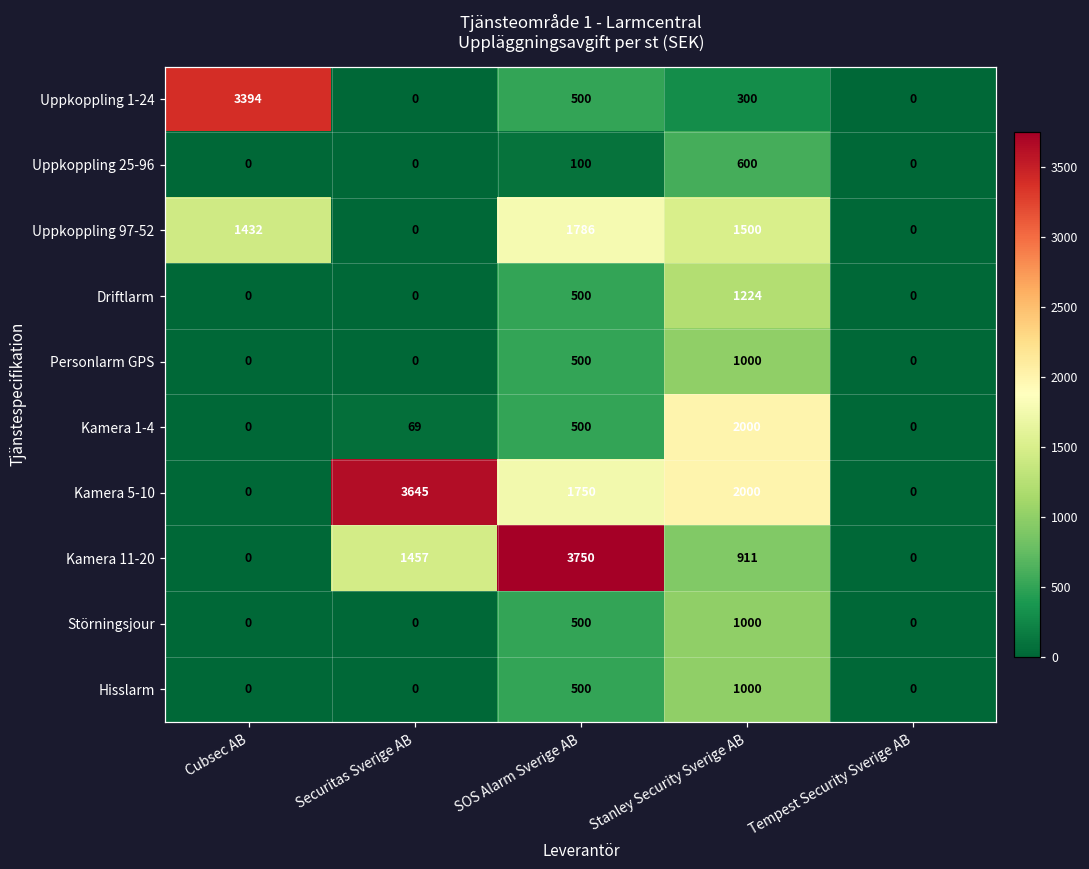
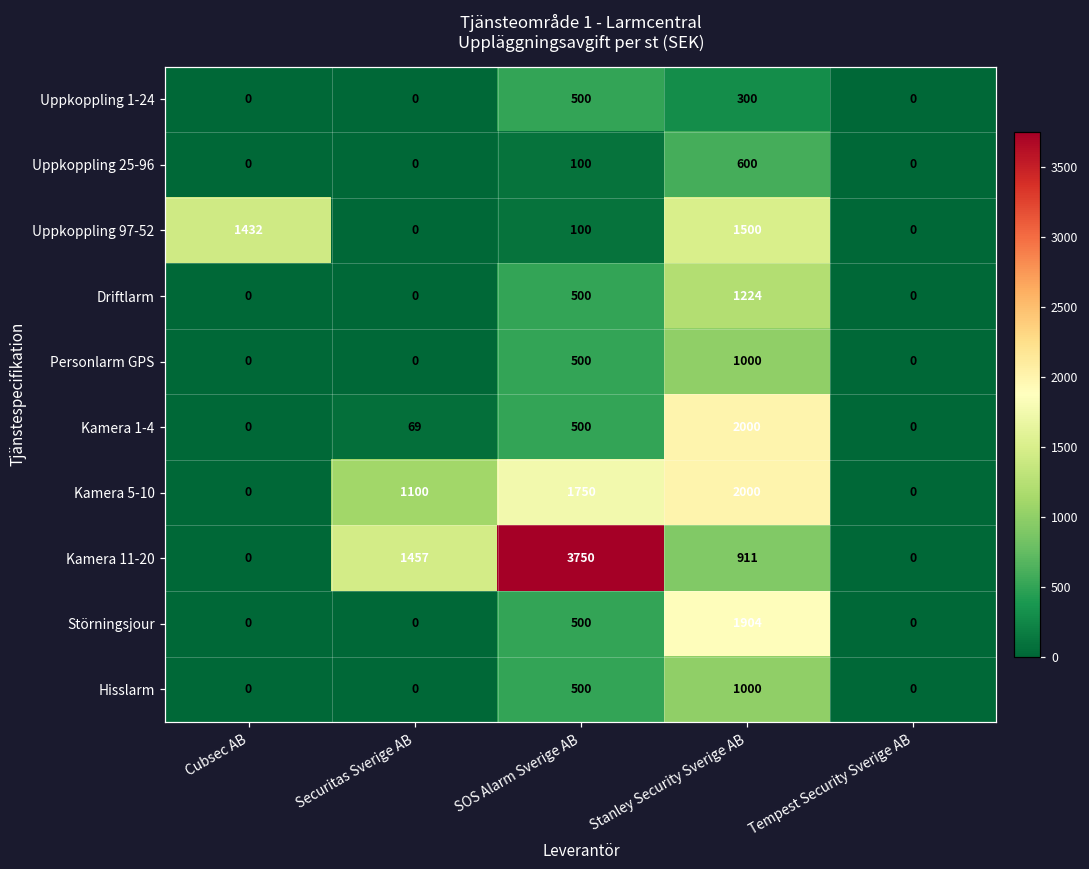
  {
    "Uppkoppling 1-24": {
-     "Cubsec AB": 3394,
+     "Cubsec AB": 0,
      "Securitas Sverige AB": 0,
      "SOS Alarm Sverige AB": 500,
      "Stanley Security Sverige AB": 300,
      "Tempest Security Sverige AB": 0
    },
    "Uppkoppling 25-96": {
      "Cubsec AB": 0,
      "Securitas Sverige AB": 0,
      "SOS Alarm Sverige AB": 100,
      "Stanley Security Sverige AB": 600,
      "Tempest Security Sverige AB": 0
    },
    "Uppkoppling 97-52": {
      "Cubsec AB": 1432,
      "Securitas Sverige AB": 0,
-     "SOS Alarm Sverige AB": 1786,
+     "SOS Alarm Sverige AB": 100,
      "Stanley Security Sverige AB": 1500,
      "Tempest Security Sverige AB": 0
    },
    "Driftlarm": {
      "Cubsec AB": 0,
      "Securitas Sverige AB": 0,
      "SOS Alarm Sverige AB": 500,
      "Stanley Security Sverige AB": 1224,
      "Tempest Security Sverige AB": 0
    },
    "Personlarm GPS": {
      "Cubsec AB": 0,
      "Securitas Sverige AB": 0,
      "SOS Alarm Sverige AB": 500,
      "Stanley Security Sverige AB": 1000,
      "Tempest Security Sverige AB": 0
    },
    "Kamera 1-4": {
      "Cubsec AB": 0,
      "Securitas Sverige AB": 69,
      "SOS Alarm Sverige AB": 500,
      "Stanley Security Sverige AB": 2000,
      "Tempest Security Sverige AB": 0
    },
    "Kamera 5-10": {
      "Cubsec AB": 0,
-     "Securitas Sverige AB": 3645,
+     "Securitas Sverige AB": 1100,
      "SOS Alarm Sverige AB": 1750,
      "Stanley Security Sverige AB": 2000,
      "Tempest Security Sverige AB": 0
    },
    "Kamera 11-20": {
      "Cubsec AB": 0,
      "Securitas Sverige AB": 1457,
      "SOS Alarm Sverige AB": 3750,
      "Stanley Security Sverige AB": 911,
      "Tempest Security Sverige AB": 0
    },
    "Störningsjour": {
      "Cubsec AB": 0,
      "Securitas Sverige AB": 0,
      "SOS Alarm Sverige AB": 500,
-     "Stanley Security Sverige AB": 1000,
+     "Stanley Security Sverige AB": 1904,
      "Tempest Security Sverige AB": 0
    },
    "Hisslarm": {
      "Cubsec AB": 0,
      "Securitas Sverige AB": 0,
      "SOS Alarm Sverige AB": 500,
      "Stanley Security Sverige AB": 1000,
      "Tempest Security Sverige AB": 0
    }
  }
